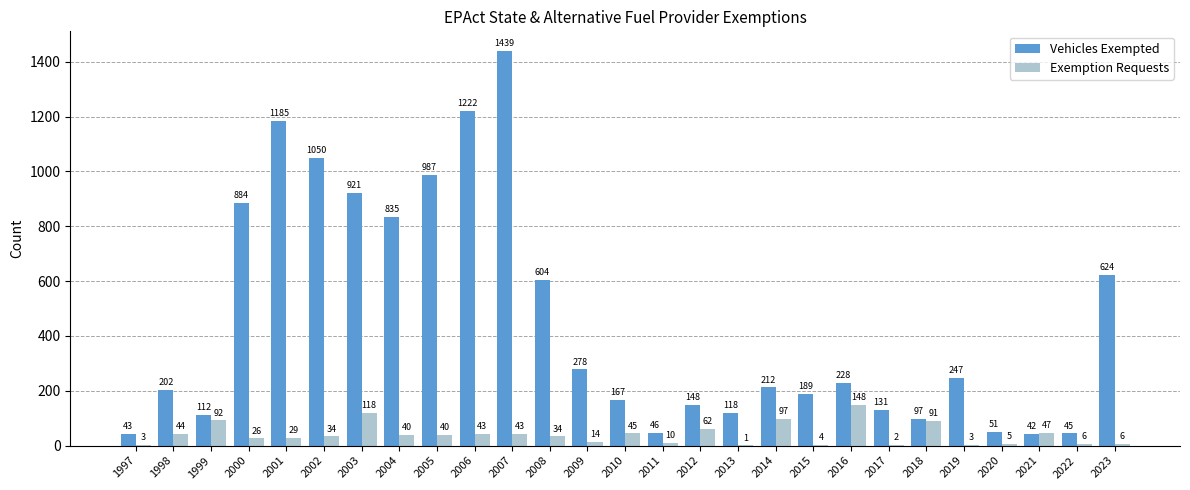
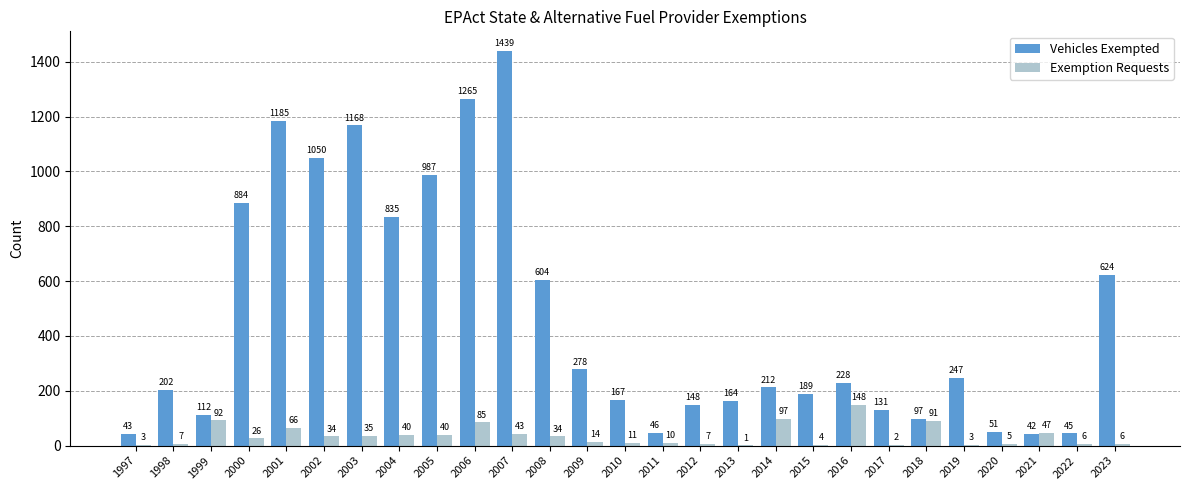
  {
    "Vehicles Exempted": {
      "1997": 43,
      "1998": 202,
      "1999": 112,
      "2000": 884,
      "2001": 1185,
      "2002": 1050,
-     "2003": 921,
+     "2003": 1168,
      "2004": 835,
      "2005": 987,
-     "2006": 1222,
+     "2006": 1265,
      "2007": 1439,
      "2008": 604,
      "2009": 278,
      "2010": 167,
      "2011": 46,
      "2012": 148,
-     "2013": 118,
+     "2013": 164,
      "2014": 212,
      "2015": 189,
      "2016": 228,
      "2017": 131,
      "2018": 97,
      "2019": 247,
      "2020": 51,
      "2021": 42,
      "2022": 45,
      "2023": 624
    },
    "Exemption Requests": {
      "1997": 3,
-     "1998": 44,
+     "1998": 7,
      "1999": 92,
      "2000": 26,
-     "2001": 29,
+     "2001": 66,
      "2002": 34,
-     "2003": 118,
+     "2003": 35,
      "2004": 40,
      "2005": 40,
-     "2006": 43,
+     "2006": 85,
      "2007": 43,
      "2008": 34,
      "2009": 14,
-     "2010": 45,
+     "2010": 11,
      "2011": 10,
-     "2012": 62,
+     "2012": 7,
      "2013": 1,
      "2014": 97,
      "2015": 4,
      "2016": 148,
      "2017": 2,
      "2018": 91,
      "2019": 3,
      "2020": 5,
      "2021": 47,
      "2022": 6,
      "2023": 6
    }
  }
